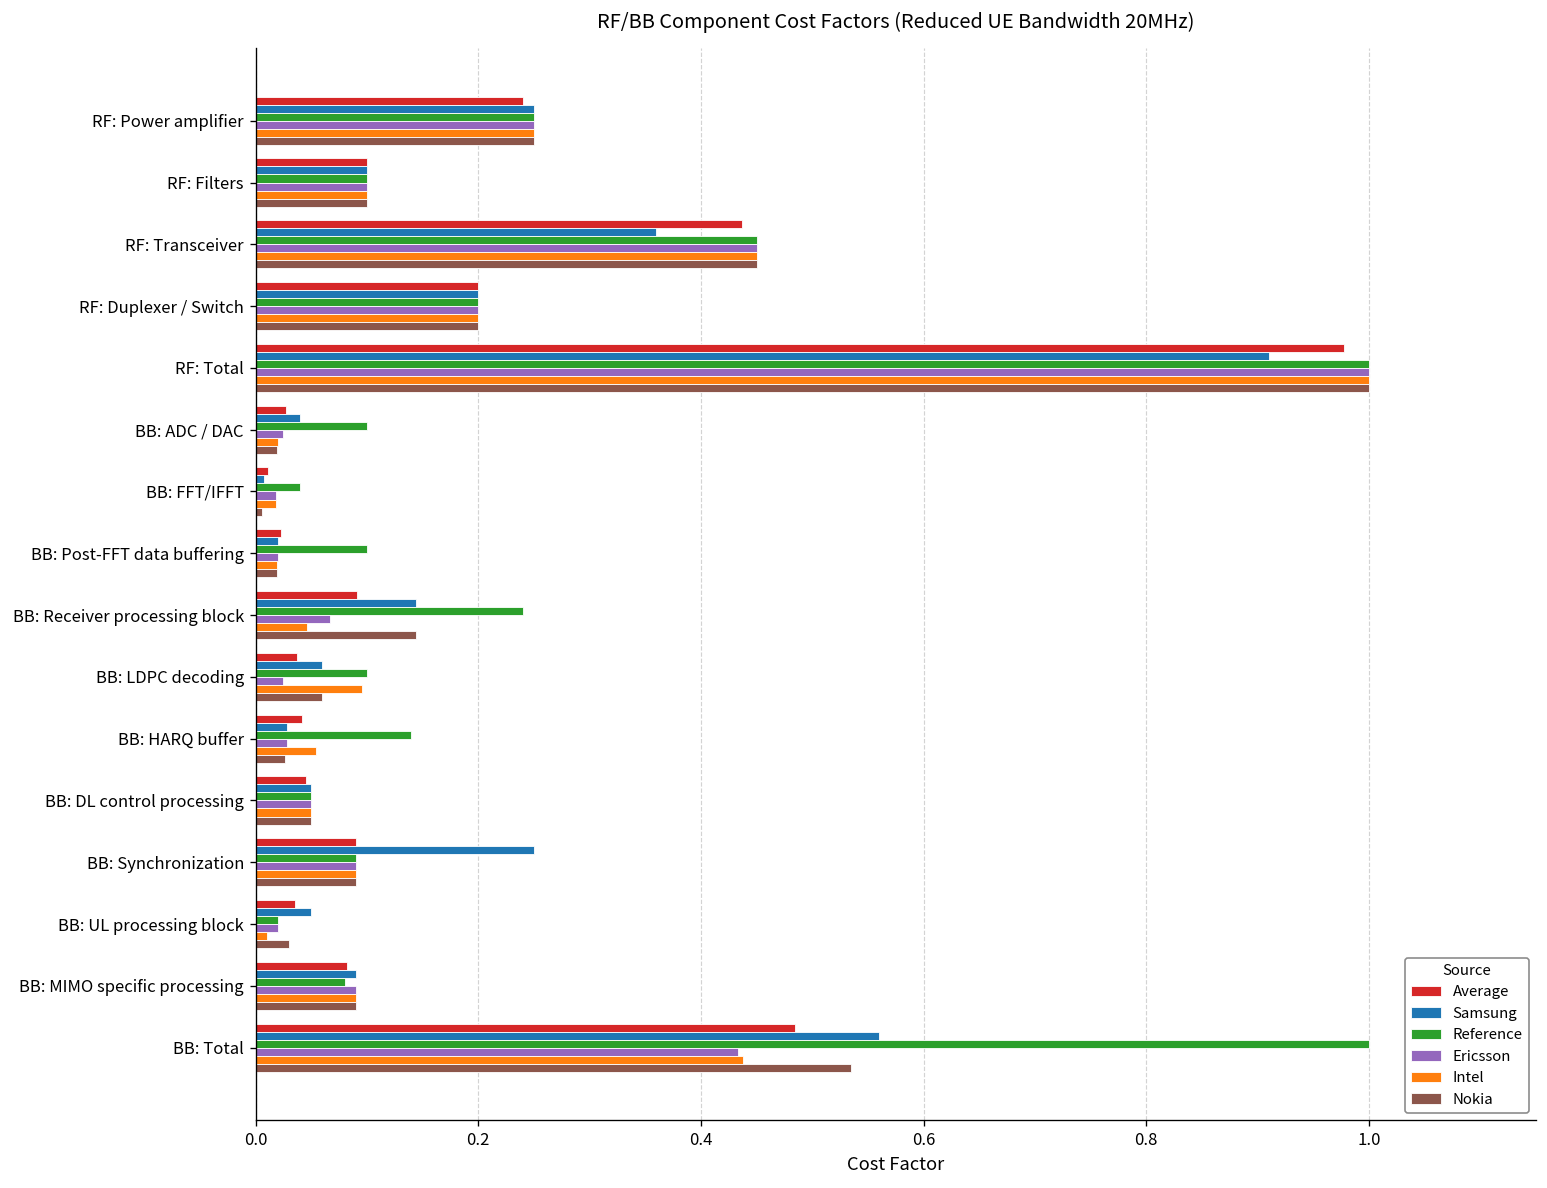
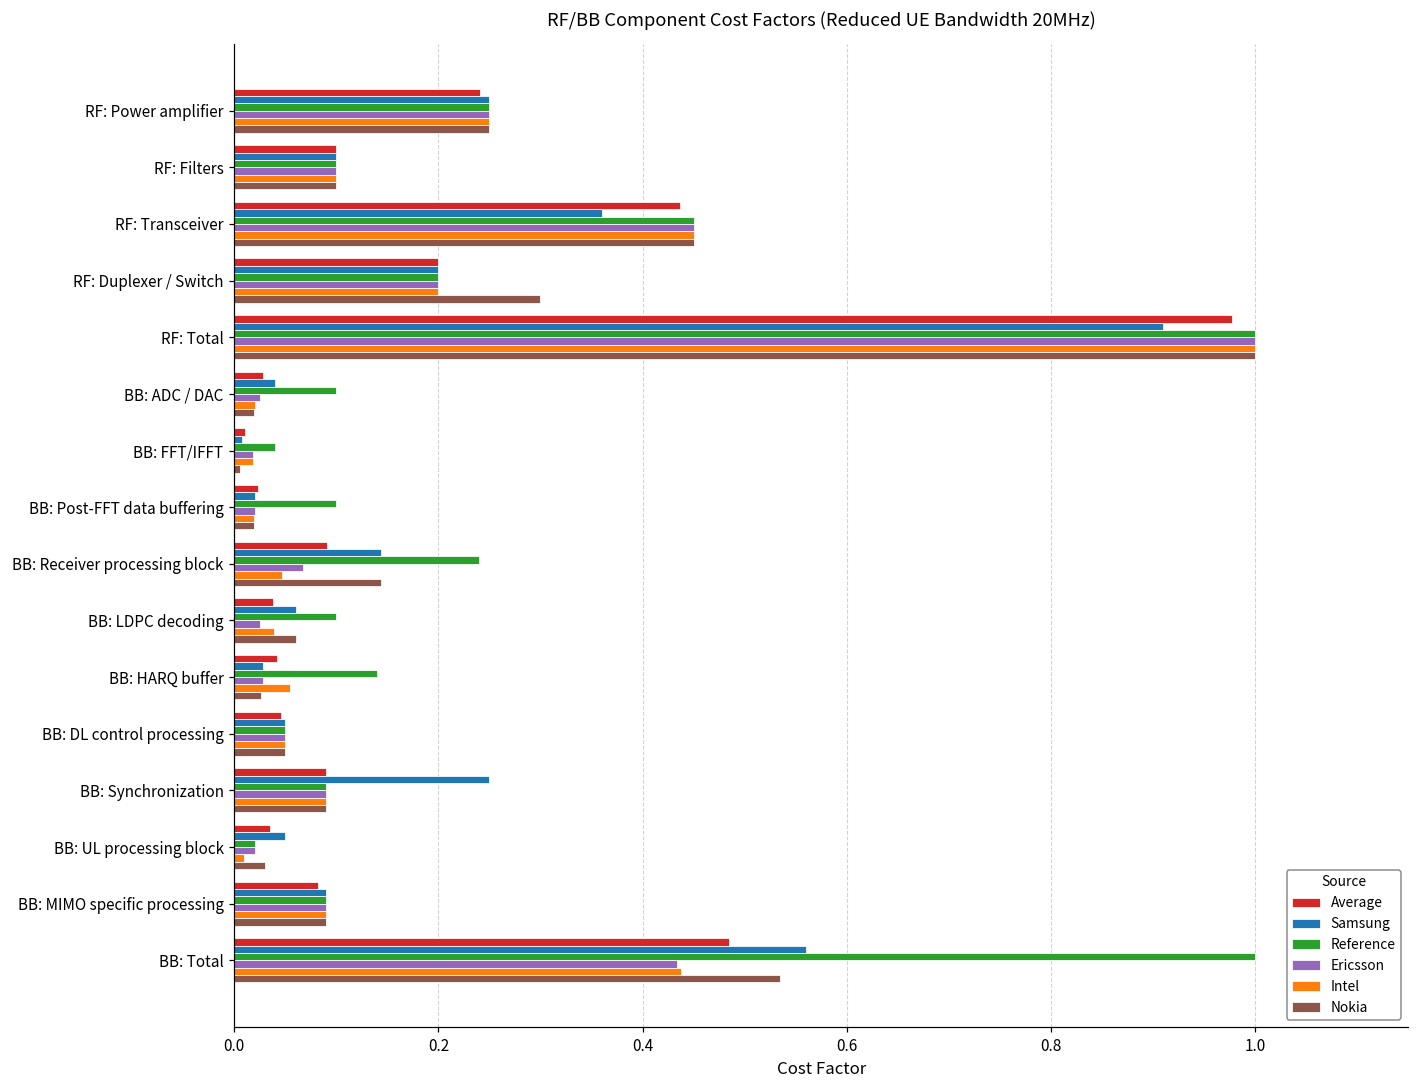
  {
    "Average": {
      "RF: Power amplifier": 0.24,
      "RF: Filters": 0.10,
      "RF: Transceiver": 0.44,
      "RF: Duplexer / Switch": 0.20,
      "RF: Total": 0.98,
      "BB: ADC / DAC": 0.03,
      "BB: FFT/IFFT": 0.01,
      "BB: Post-FFT data buffering": 0.02,
      "BB: Receiver processing block": 0.09,
      "BB: LDPC decoding": 0.04,
      "BB: HARQ buffer": 0.04,
      "BB: DL control processing": 0.05,
      "BB: Synchronization": 0.09,
      "BB: UL processing block": 0.04,
      "BB: MIMO specific processing": 0.08,
      "BB: Total": 0.48
    },
    "Samsung": {
      "RF: Power amplifier": 0.25,
      "RF: Filters": 0.10,
      "RF: Transceiver": 0.36,
      "RF: Duplexer / Switch": 0.20,
      "RF: Total": 0.91,
      "BB: ADC / DAC": 0.04,
      "BB: FFT/IFFT": 0.01,
      "BB: Post-FFT data buffering": 0.02,
      "BB: Receiver processing block": 0.14,
      "BB: LDPC decoding": 0.06,
      "BB: HARQ buffer": 0.03,
      "BB: DL control processing": 0.05,
      "BB: Synchronization": 0.25,
      "BB: UL processing block": 0.05,
      "BB: MIMO specific processing": 0.09,
      "BB: Total": 0.56
    },
    "Reference": {
      "RF: Power amplifier": 0.25,
      "RF: Filters": 0.10,
      "RF: Transceiver": 0.45,
      "RF: Duplexer / Switch": 0.20,
      "RF: Total": 1.00,
      "BB: ADC / DAC": 0.10,
      "BB: FFT/IFFT": 0.04,
      "BB: Post-FFT data buffering": 0.10,
      "BB: Receiver processing block": 0.24,
      "BB: LDPC decoding": 0.10,
      "BB: HARQ buffer": 0.14,
      "BB: DL control processing": 0.05,
      "BB: Synchronization": 0.09,
      "BB: UL processing block": 0.02,
-     "BB: MIMO specific processing": 0.08,
+     "BB: MIMO specific processing": 0.09,
      "BB: Total": 1.00
    },
    "Ericsson": {
      "RF: Power amplifier": 0.25,
      "RF: Filters": 0.10,
      "RF: Transceiver": 0.45,
      "RF: Duplexer / Switch": 0.20,
      "RF: Total": 1.00,
      "BB: ADC / DAC": 0.03,
      "BB: FFT/IFFT": 0.02,
      "BB: Post-FFT data buffering": 0.02,
      "BB: Receiver processing block": 0.07,
      "BB: LDPC decoding": 0.03,
      "BB: HARQ buffer": 0.03,
      "BB: DL control processing": 0.05,
      "BB: Synchronization": 0.09,
      "BB: UL processing block": 0.02,
      "BB: MIMO specific processing": 0.09,
      "BB: Total": 0.43
    },
    "Intel": {
      "RF: Power amplifier": 0.25,
      "RF: Filters": 0.10,
      "RF: Transceiver": 0.45,
      "RF: Duplexer / Switch": 0.20,
      "RF: Total": 1.00,
      "BB: ADC / DAC": 0.02,
      "BB: FFT/IFFT": 0.02,
      "BB: Post-FFT data buffering": 0.02,
      "BB: Receiver processing block": 0.05,
-     "BB: LDPC decoding": 0.10,
+     "BB: LDPC decoding": 0.04,
      "BB: HARQ buffer": 0.05,
      "BB: DL control processing": 0.05,
      "BB: Synchronization": 0.09,
      "BB: UL processing block": 0.01,
      "BB: MIMO specific processing": 0.09,
      "BB: Total": 0.44
    },
    "Nokia": {
      "RF: Power amplifier": 0.25,
      "RF: Filters": 0.1,
      "RF: Transceiver": 0.45,
-     "RF: Duplexer / Switch": 0.2,
+     "RF: Duplexer / Switch": 0.3,
      "RF: Total": 1.0,
      "BB: ADC / DAC": 0.02,
      "BB: FFT/IFFT": 0.01,
      "BB: Post-FFT data buffering": 0.02,
      "BB: Receiver processing block": 0.14,
      "BB: LDPC decoding": 0.06,
      "BB: HARQ buffer": 0.03,
      "BB: DL control processing": 0.05,
      "BB: Synchronization": 0.09,
      "BB: UL processing block": 0.03,
      "BB: MIMO specific processing": 0.09,
      "BB: Total": 0.53
    }
  }
